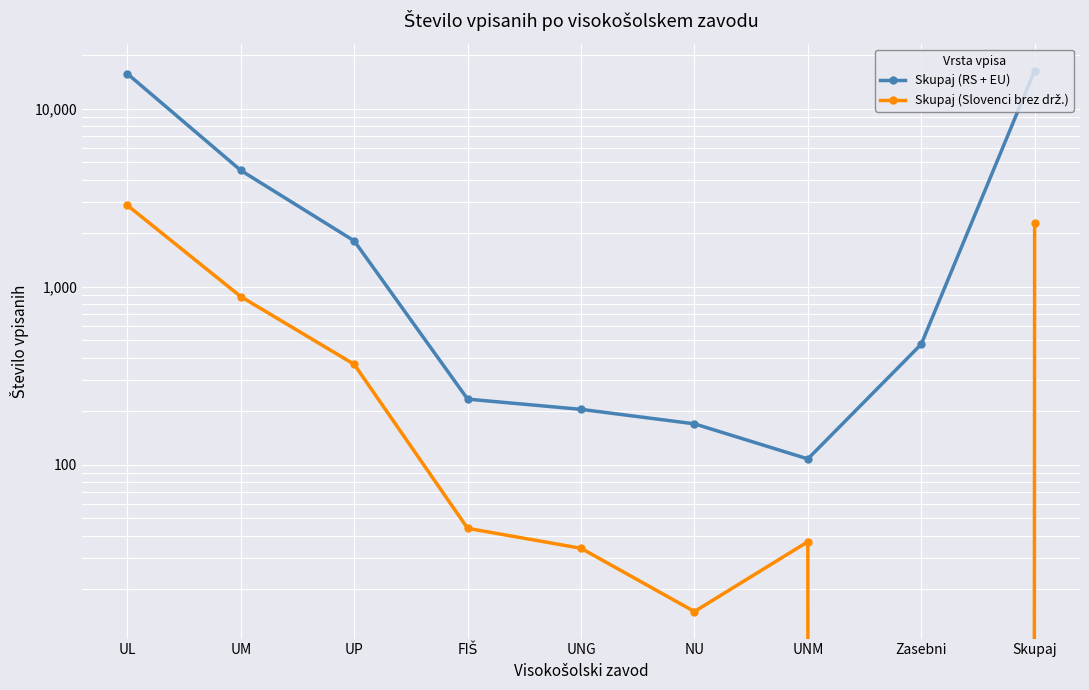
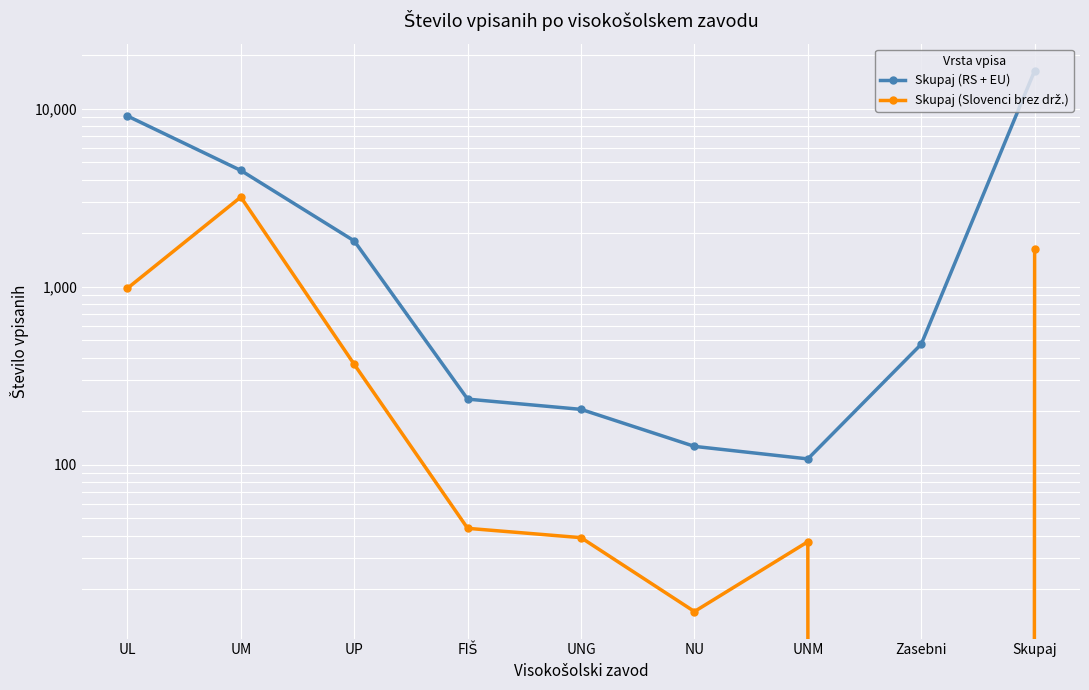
  {
    "Skupaj (RS + EU)": {
-     "UL": "16,000",
+     "UL": "9,000",
      "UM": "4,500",
      "UP": "1,800",
      "FIŠ": "230",
      "UNG": "210",
-     "NU": "170",
+     "NU": "130",
      "UNM": "110",
      "Zasebni": "480"
    },
    "Skupaj (Slovenci brez drž.)": {
-     "UL": "2,900",
-     "UM": "900",
+     "UL": "1,000",
+     "UM": "3,200",
      "UP": "370",
      "FIŠ": "44",
-     "UNG": "34",
+     "UNG": "39",
      "NU": "15",
      "UNM": "37",
-     "Skupaj": "2,300"
+     "Skupaj": "1,600"
    }
  }
